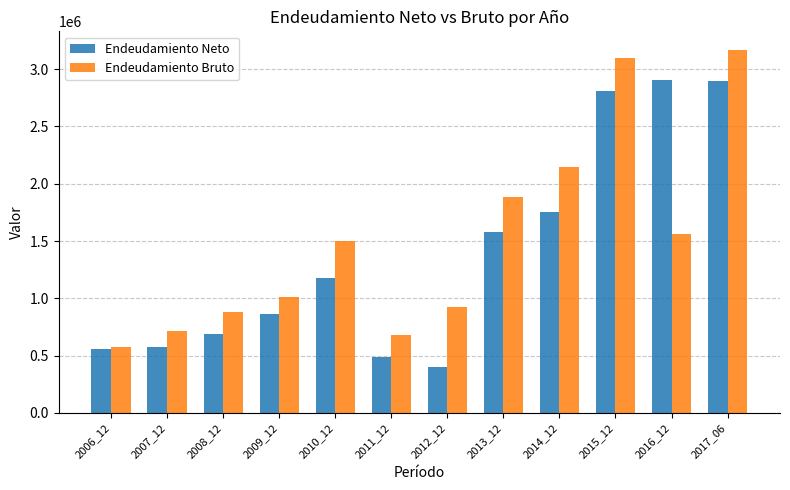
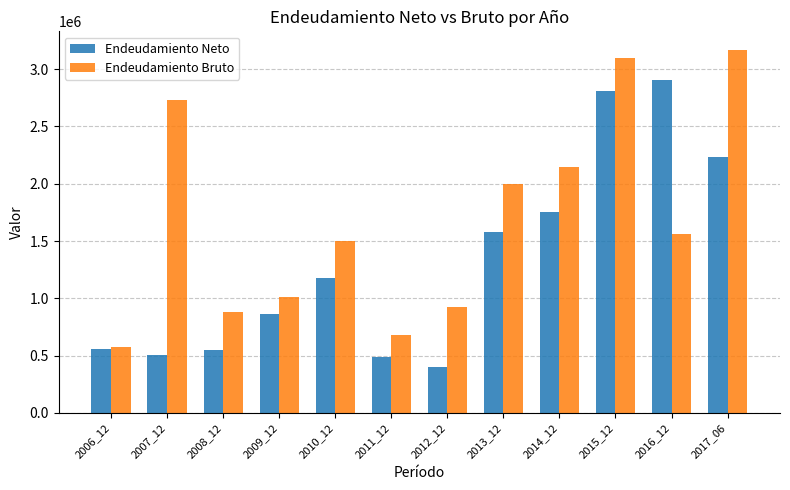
  {
    "Endeudamiento Neto": {
      "2006_12": 560000,
-     "2007_12": 580000,
-     "2008_12": 680000,
+     "2007_12": 510000,
+     "2008_12": 550000,
      "2009_12": 860000,
      "2010_12": 1170000,
      "2011_12": 490000,
      "2012_12": 400000,
      "2013_12": 1580000,
      "2014_12": 1750000,
      "2015_12": 2810000,
      "2016_12": 2910000,
-     "2017_06": 2890000
+     "2017_06": 2230000
    },
    "Endeudamiento Bruto": {
      "2006_12": 580000,
-     "2007_12": 720000,
+     "2007_12": 2730000,
      "2008_12": 880000,
      "2009_12": 1020000,
      "2010_12": 1500000,
      "2011_12": 680000,
      "2012_12": 920000,
-     "2013_12": 1880000,
+     "2013_12": 2000000,
      "2014_12": 2140000,
      "2015_12": 3090000,
      "2016_12": 1560000,
      "2017_06": 3170000
    }
  }
